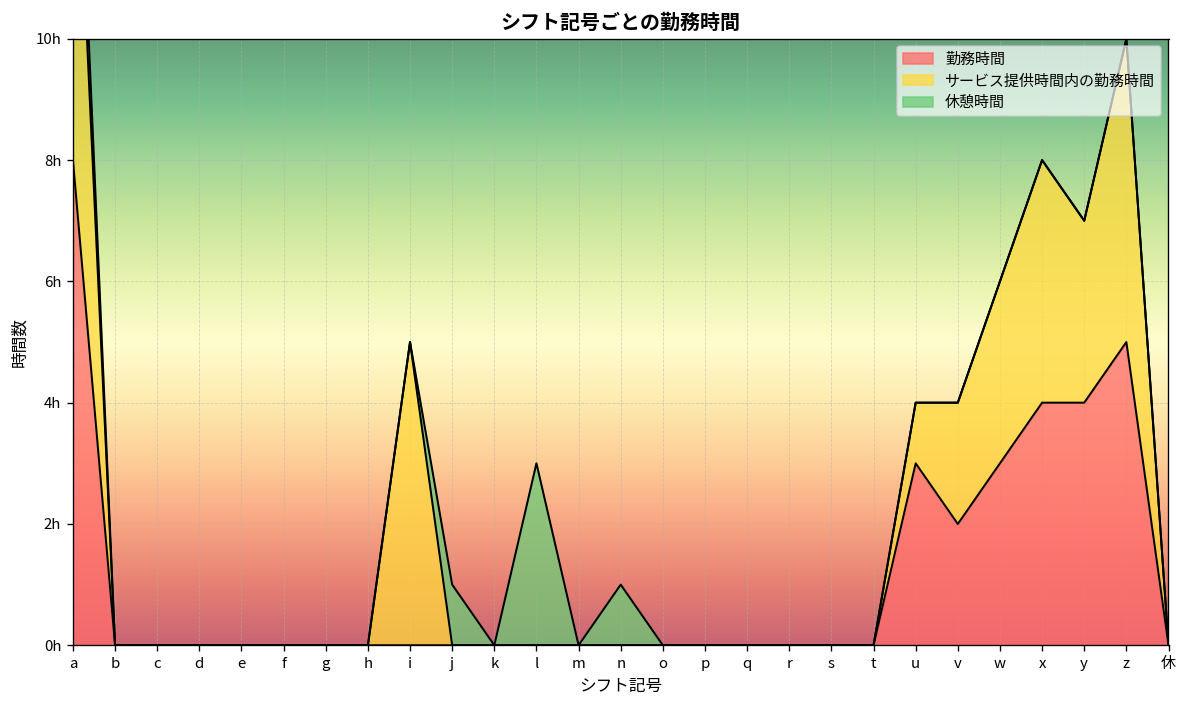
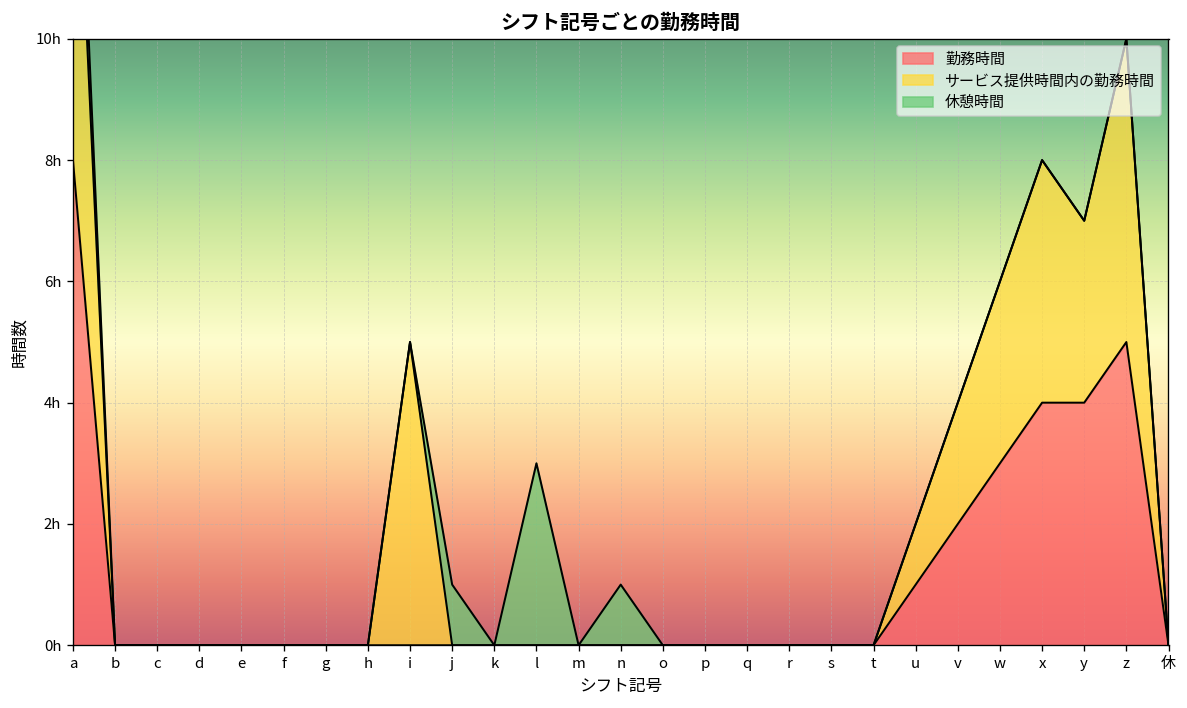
  {
    "勤務時間": {
      "a": "8h",
      "i": "0h",
-     "u": "3h",
+     "u": "1h",
      "v": "2h",
      "w": "3h",
      "x": "4h",
      "y": "4h",
      "z": "5h"
    },
    "休憩時間": {
      "j": "1h",
      "l": "3h",
      "n": "1h"
    }
  }
